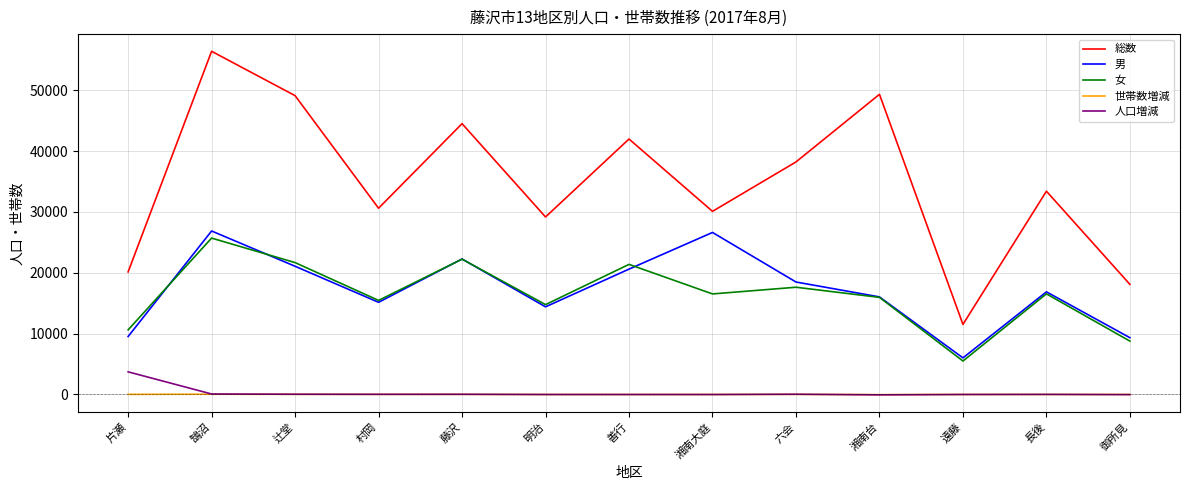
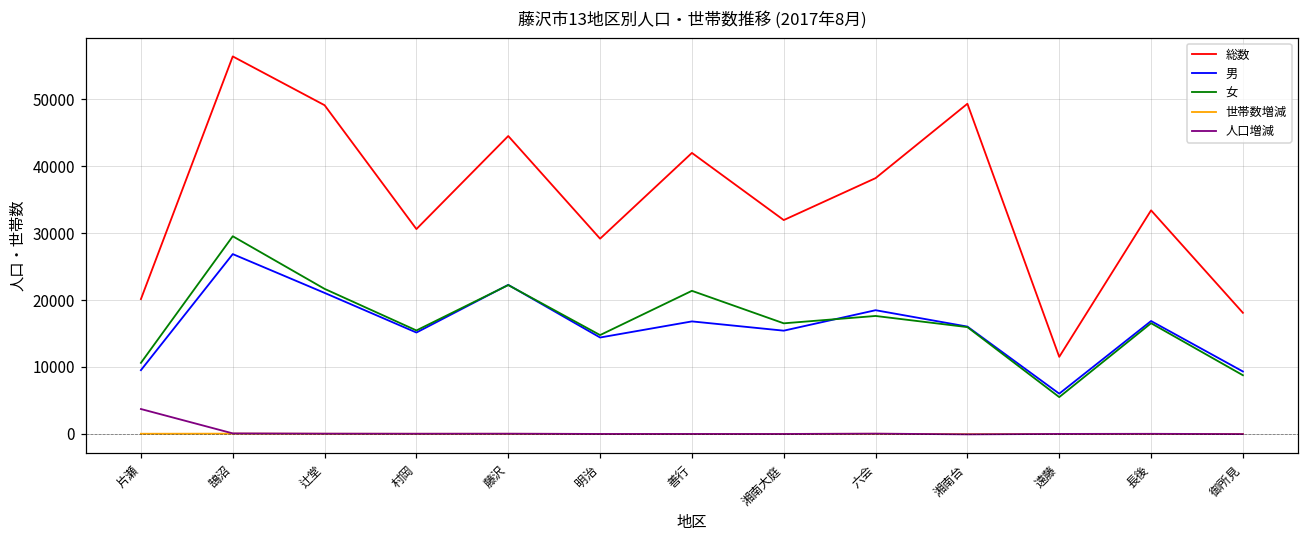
  {
    "総数": {
      "片瀬": 20000,
      "鵠沼": 56000,
      "辻堂": 49000,
      "村岡": 31000,
      "藤沢": 45000,
      "明治": 29000,
      "善行": 42000,
-     "湘南大庭": 30000,
+     "湘南大庭": 32000,
      "六会": 38000,
      "湘南台": 49000,
      "遠藤": 12000,
      "長後": 33000,
      "御所見": 18000
    },
    "男": {
      "片瀬": 10000,
      "鵠沼": 27000,
      "辻堂": 21000,
-     "善行": 21000,
-     "湘南大庭": 27000,
+     "善行": 17000,
+     "湘南大庭": 15000,
      "六会": 18000,
      "遠藤": 6000,
      "御所見": 9000
    },
    "女": {
      "片瀬": 11000,
-     "鵠沼": 26000,
+     "鵠沼": 30000,
      "辻堂": 22000,
      "善行": 21000,
      "湘南大庭": 17000,
      "六会": 18000,
      "遠藤": 6000,
      "御所見": 9000
    },
    "世帯数増減": {
      "片瀬": 0
    },
    "人口増減": {
      "片瀬": 4000
    }
  }
